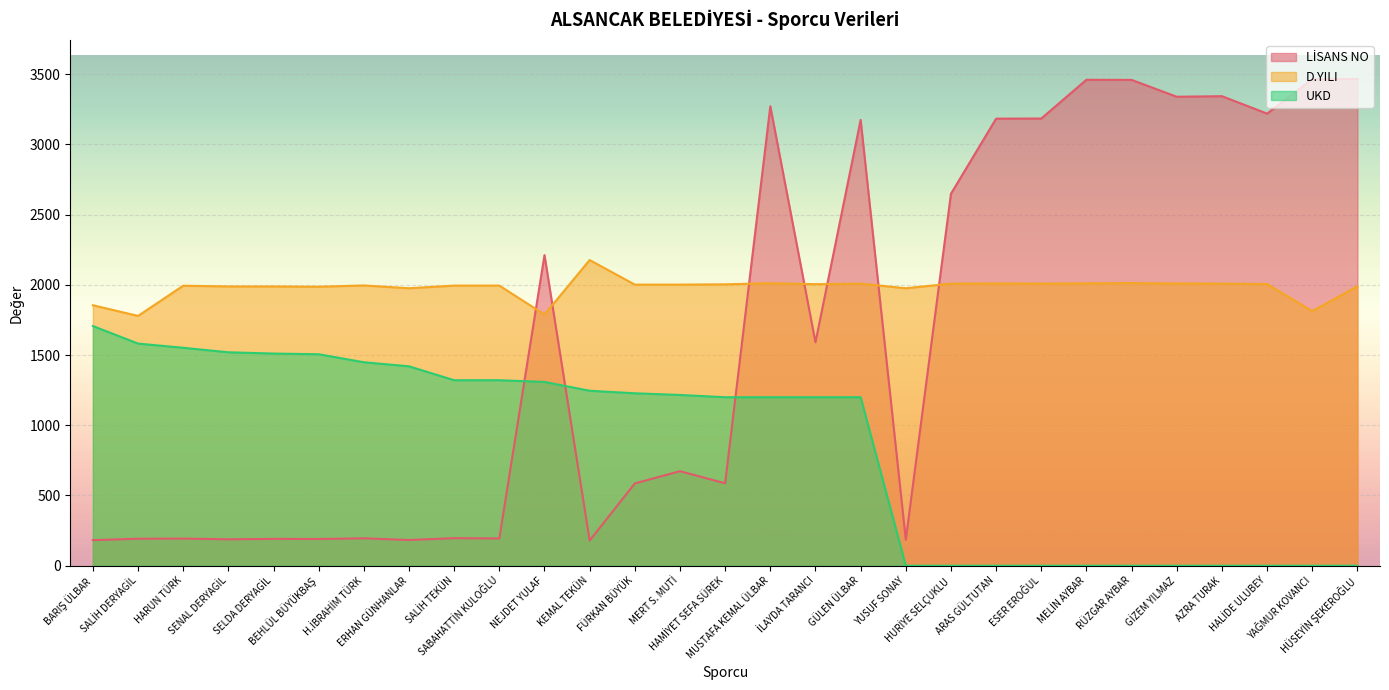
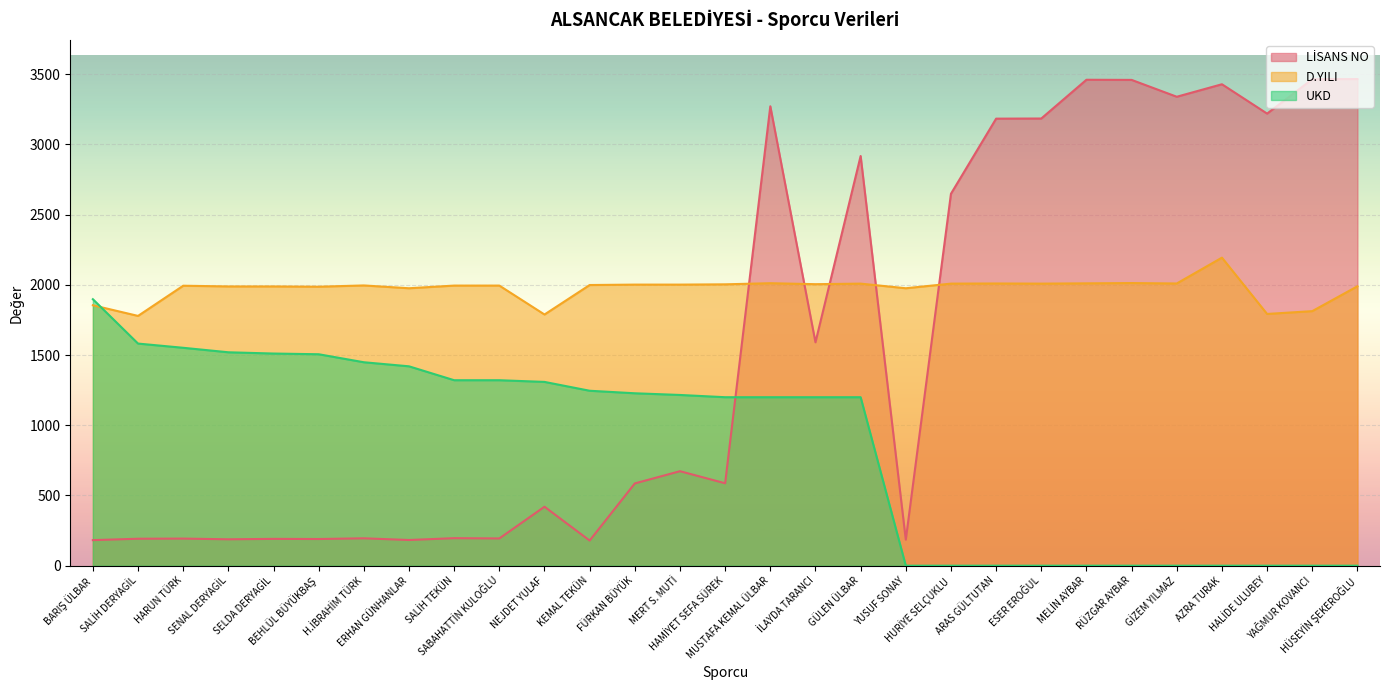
  {
    "LİSANS NO": {
      "BARIŞ ÜLBAR": 180,
      "SALİH DERYAGİL": 190,
      "HARUN TÜRK": 190,
      "SENAL DERYAGİL": 190,
      "SELDA DERYAGİL": 190,
      "BEHLÜL BÜYÜKBAŞ": 190,
      "H.İBRAHİM TÜRK": 200,
      "ERHAN GÜNHANLAR": 180,
      "SALİH TEKÜN": 200,
      "SABAHATTİN KULOĞLU": 190,
-     "NEJDET YULAF": 2210,
+     "NEJDET YULAF": 420,
      "KEMAL TEKÜN": 180,
      "FÜRKAN BÜYÜK": 590,
      "MERT S. MUTİ": 670,
      "HAMİYET SEFA SÜREK": 590,
      "MUSTAFA KEMAL ÜLBAR": 3270,
      "İLAYDA TARANCI": 1590,
-     "GÜLEN ÜLBAR": 3180,
+     "GÜLEN ÜLBAR": 2920,
      "YUSUF SONAY": 190,
      "HURİYE SELÇUKLU": 2650,
      "ARAS GÜLTUTAN": 3180,
      "ESER EROĞUL": 3190,
      "MELİN AYBAR": 3460,
      "RÜZGAR AYBAR": 3460,
      "GİZEM YILMAZ": 3340,
-     "AZRA TURAK": 3340,
+     "AZRA TURAK": 3430,
      "HALİDE ULUBEY": 3220
    },
    "D.YILI": {
      "BARIŞ ÜLBAR": 1860,
      "SALİH DERYAGİL": 1780,
      "HARUN TÜRK": 1990,
      "SENAL DERYAGİL": 1990,
      "SELDA DERYAGİL": 1990,
      "BEHLÜL BÜYÜKBAŞ": 1990,
      "H.İBRAHİM TÜRK": 2000,
      "ERHAN GÜNHANLAR": 1980,
      "SALİH TEKÜN": 2000,
      "SABAHATTİN KULOĞLU": 2000,
      "NEJDET YULAF": 1790,
-     "KEMAL TEKÜN": 2180,
+     "KEMAL TEKÜN": 2000,
      "FÜRKAN BÜYÜK": 2000,
      "MERT S. MUTİ": 2000,
      "HAMİYET SEFA SÜREK": 2000,
      "MUSTAFA KEMAL ÜLBAR": 2010,
      "İLAYDA TARANCI": 2010,
      "GÜLEN ÜLBAR": 2010,
      "YUSUF SONAY": 1980,
      "HURİYE SELÇUKLU": 2010,
      "ARAS GÜLTUTAN": 2010,
      "ESER EROĞUL": 2010,
      "MELİN AYBAR": 2010,
      "RÜZGAR AYBAR": 2010,
      "GİZEM YILMAZ": 2010,
-     "AZRA TURAK": 2010,
-     "HALİDE ULUBEY": 2010,
+     "AZRA TURAK": 2190,
+     "HALİDE ULUBEY": 1790,
      "YAĞMUR KOVANCI": 1810,
      "HÜSEYİN ŞEKEROĞLU": 1990
    },
    "UKD": {
-     "BARIŞ ÜLBAR": 1710,
+     "BARIŞ ÜLBAR": 1900,
      "SALİH DERYAGİL": 1580,
      "HARUN TÜRK": 1550,
      "SENAL DERYAGİL": 1520,
      "SELDA DERYAGİL": 1510,
      "BEHLÜL BÜYÜKBAŞ": 1510,
      "H.İBRAHİM TÜRK": 1450,
      "ERHAN GÜNHANLAR": 1420,
      "SALİH TEKÜN": 1320,
      "SABAHATTİN KULOĞLU": 1320,
      "NEJDET YULAF": 1310,
      "KEMAL TEKÜN": 1250,
      "FÜRKAN BÜYÜK": 1230,
      "MERT S. MUTİ": 1220,
      "HAMİYET SEFA SÜREK": 1200,
      "MUSTAFA KEMAL ÜLBAR": 1200,
      "İLAYDA TARANCI": 1200,
      "GÜLEN ÜLBAR": 1200,
      "YUSUF SONAY": 0,
      "HURİYE SELÇUKLU": 0,
      "ARAS GÜLTUTAN": 0,
      "ESER EROĞUL": 0,
      "MELİN AYBAR": 0,
      "RÜZGAR AYBAR": 0,
      "GİZEM YILMAZ": 0,
      "AZRA TURAK": 0,
      "HALİDE ULUBEY": 0,
      "YAĞMUR KOVANCI": 0,
      "HÜSEYİN ŞEKEROĞLU": 0
    }
  }
